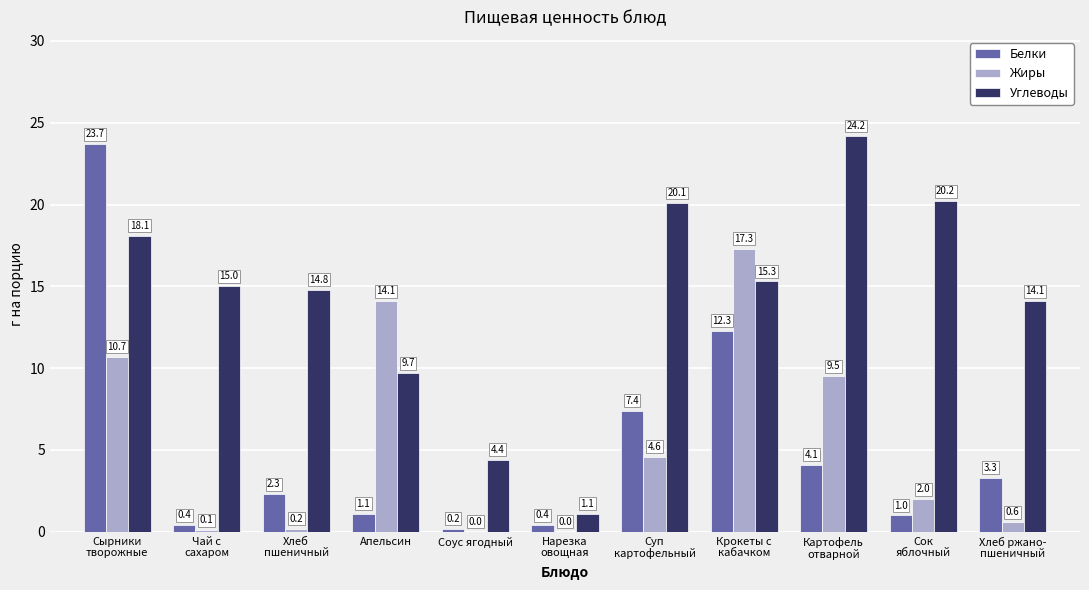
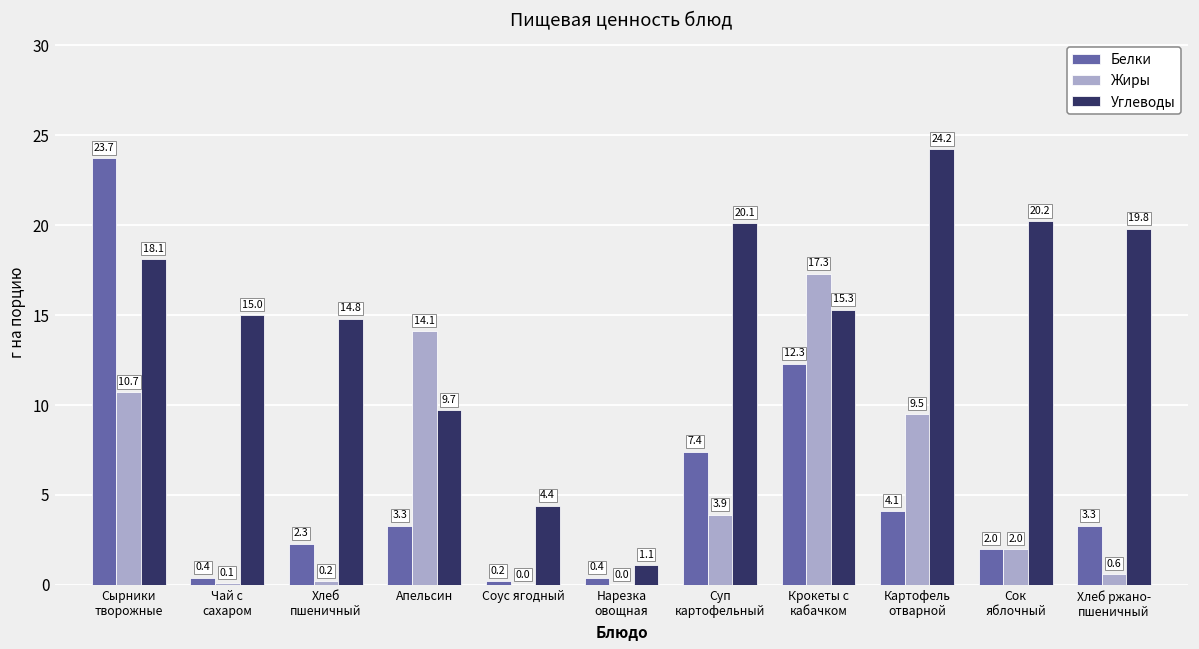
  {
    "Белки": {
-     "Апельсин": 1.1,
-     "Сок яблочный": 1.0
+     "Апельсин": 3.3,
+     "Сок яблочный": 2.0
    },
    "Жиры": {
-     "Суп картофельный": 4.6
+     "Суп картофельный": 3.9
    },
    "Углеводы": {
-     "Хлеб ржано- пшеничный": 14.1
+     "Хлеб ржано- пшеничный": 19.8
    }
  }
